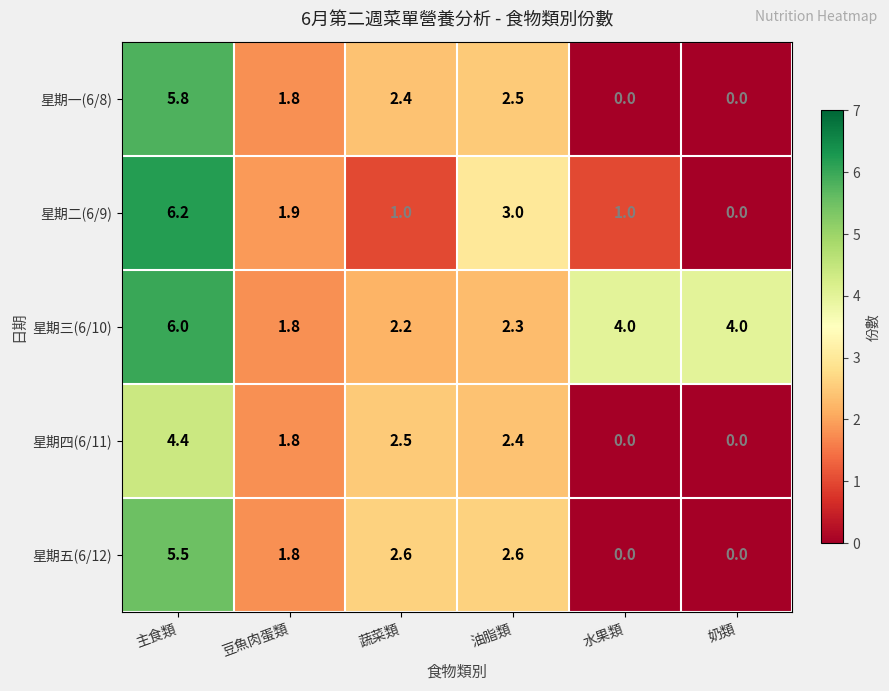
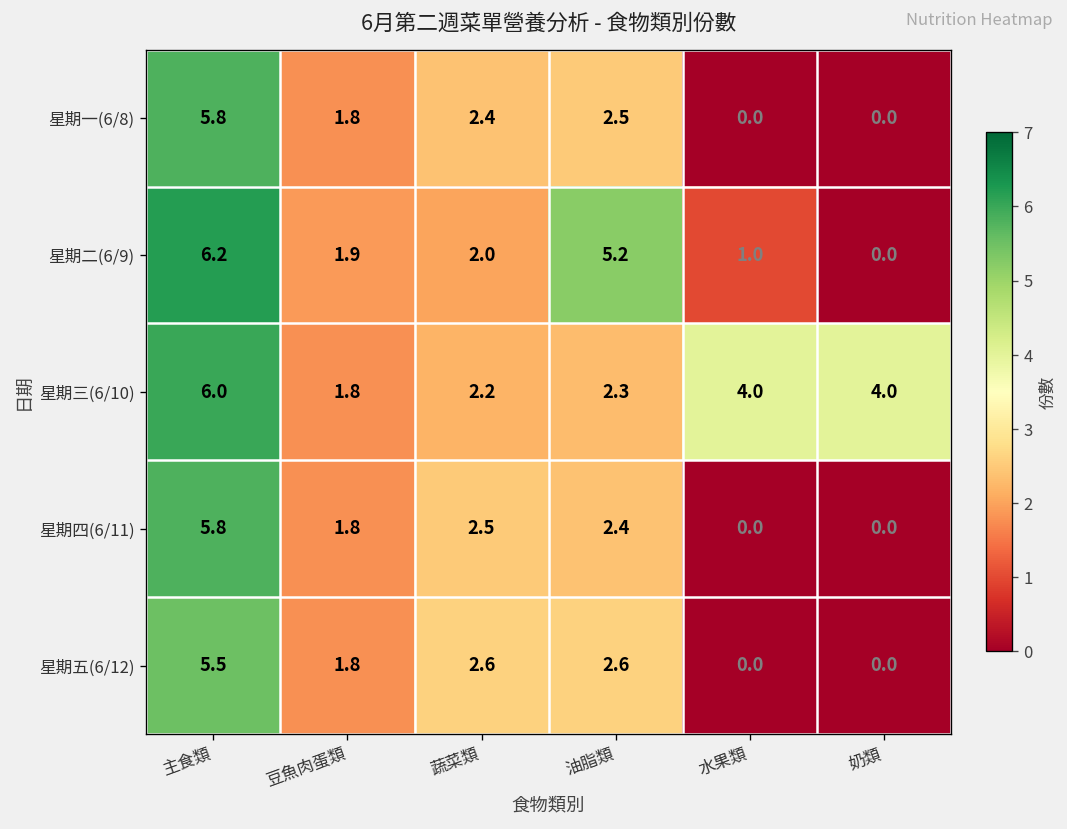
  {
    "星期一(6/8)": {
      "主食類": 5.8,
      "豆魚肉蛋類": 1.8,
      "蔬菜類": 2.4,
      "油脂類": 2.5,
      "水果類": 0.0,
      "奶類": 0.0
    },
    "星期二(6/9)": {
      "主食類": 6.2,
      "豆魚肉蛋類": 1.9,
-     "蔬菜類": 1.0,
-     "油脂類": 3.0,
+     "蔬菜類": 2.0,
+     "油脂類": 5.2,
      "水果類": 1.0,
      "奶類": 0.0
    },
    "星期三(6/10)": {
      "主食類": 6.0,
      "豆魚肉蛋類": 1.8,
      "蔬菜類": 2.2,
      "油脂類": 2.3,
      "水果類": 4.0,
      "奶類": 4.0
    },
    "星期四(6/11)": {
-     "主食類": 4.4,
+     "主食類": 5.8,
      "豆魚肉蛋類": 1.8,
      "蔬菜類": 2.5,
      "油脂類": 2.4,
      "水果類": 0.0,
      "奶類": 0.0
    },
    "星期五(6/12)": {
      "主食類": 5.5,
      "豆魚肉蛋類": 1.8,
      "蔬菜類": 2.6,
      "油脂類": 2.6,
      "水果類": 0.0,
      "奶類": 0.0
    }
  }
